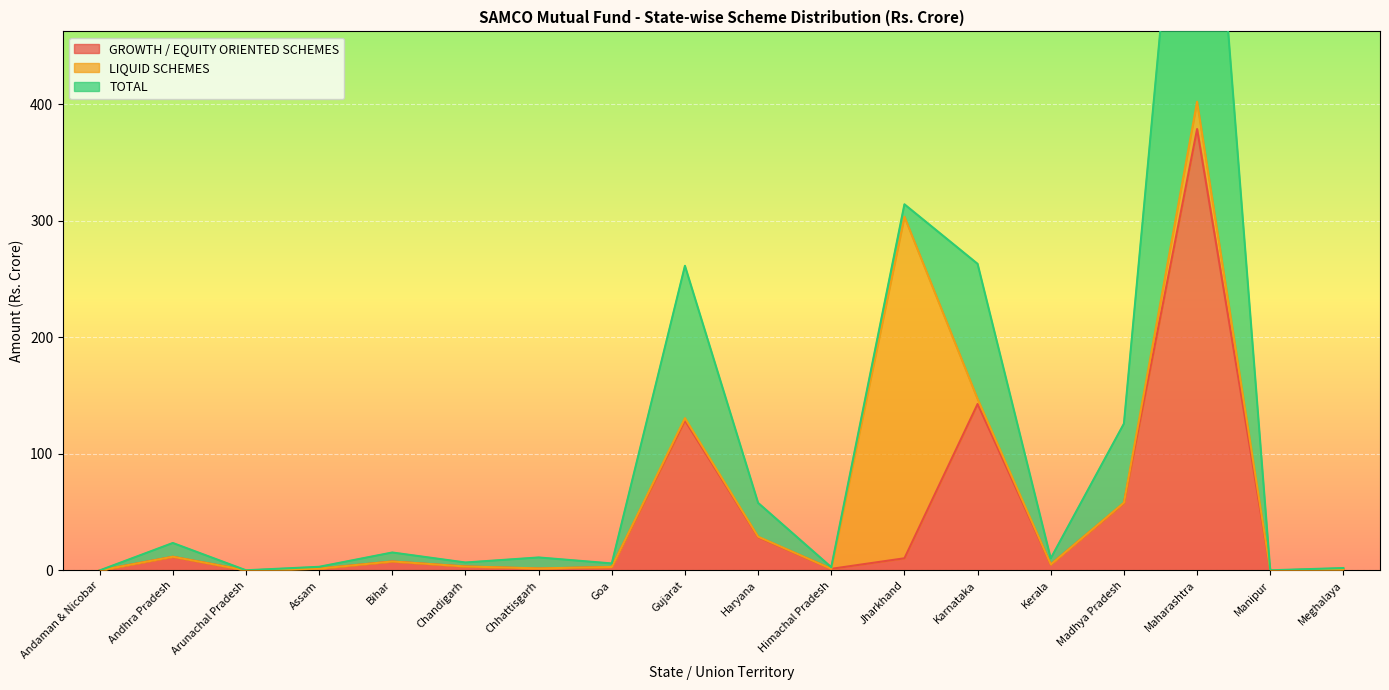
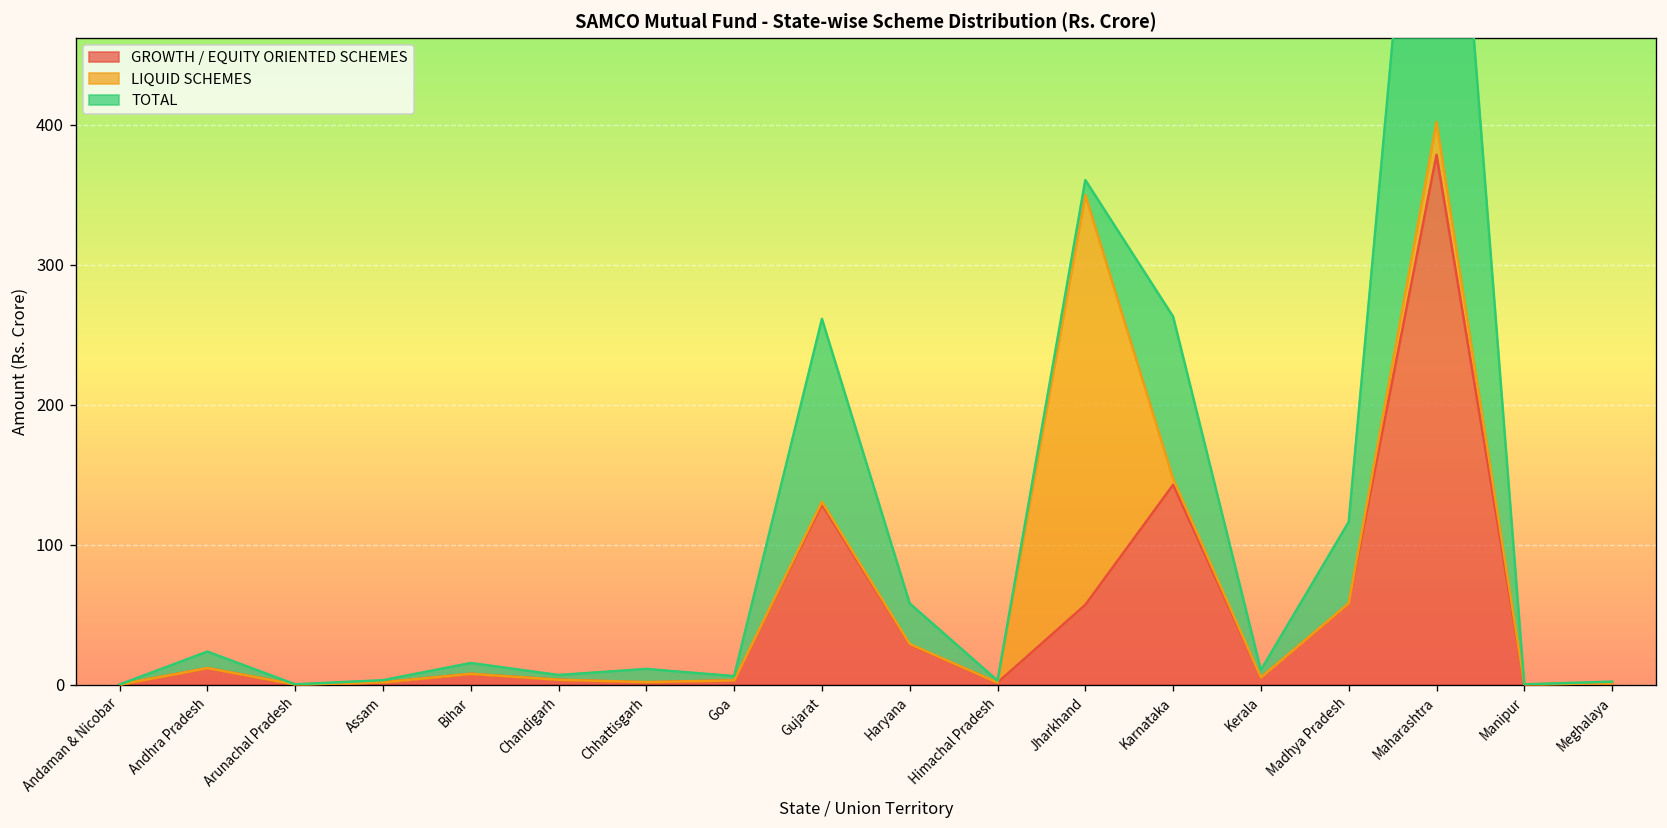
  {
    "GROWTH / EQUITY ORIENTED SCHEMES": {
-     "Jharkhand": 10,
+     "Jharkhand": 57,
      "Karnataka": 143,
      "Maharashtra": 379
    },
    "LIQUID SCHEMES": {
      "Jharkhand": 293,
      "Karnataka": 4,
      "Maharashtra": 23
    },
    "TOTAL": {
      "Andhra Pradesh": 12,
      "Bihar": 8,
      "Chandigarh": 3,
      "Chhattisgarh": 9,
      "Goa": 3,
      "Gujarat": 131,
      "Haryana": 29,
      "Jharkhand": 11,
      "Karnataka": 116,
      "Kerala": 5,
-     "Madhya Pradesh": 68
+     "Madhya Pradesh": 58
    }
  }
